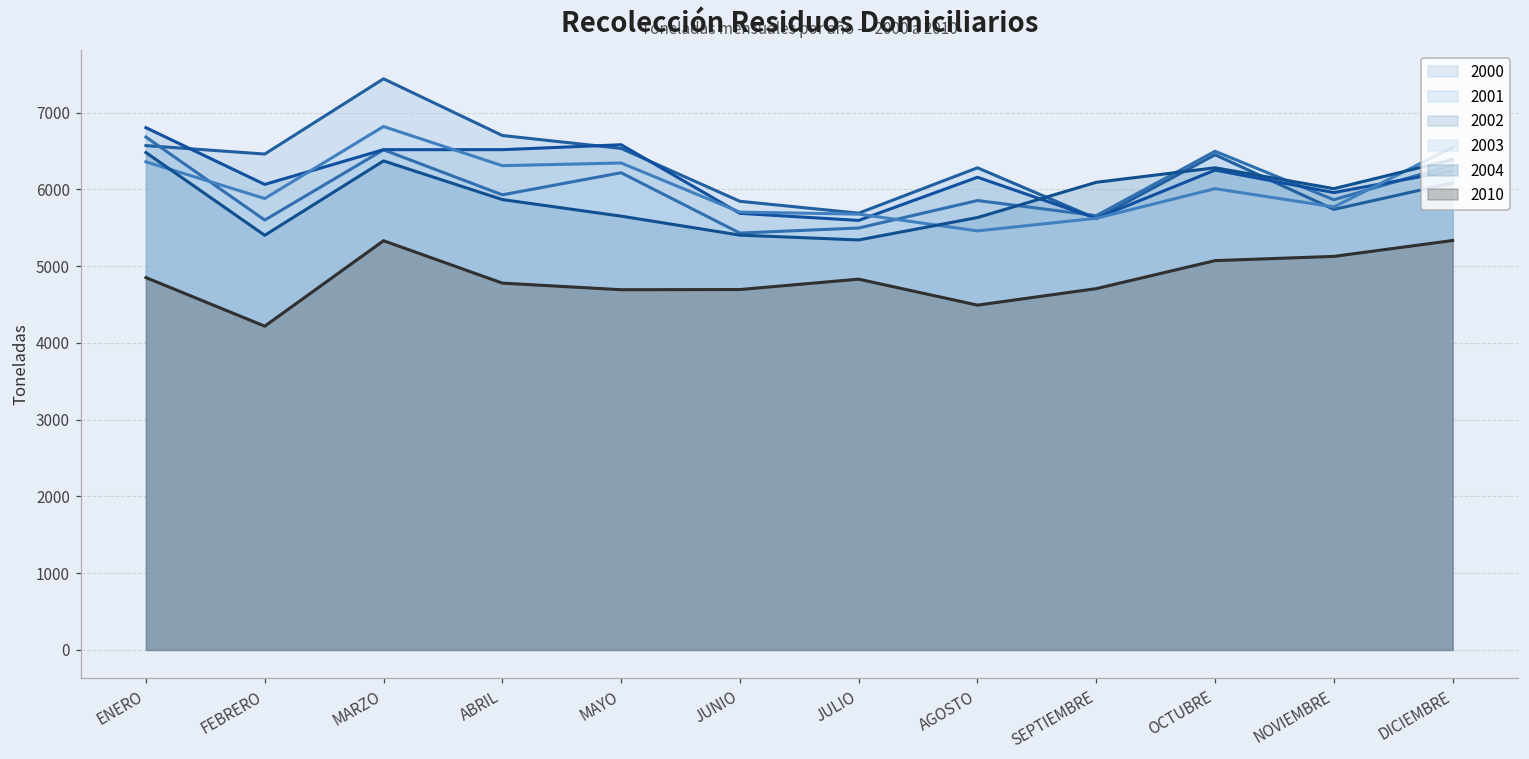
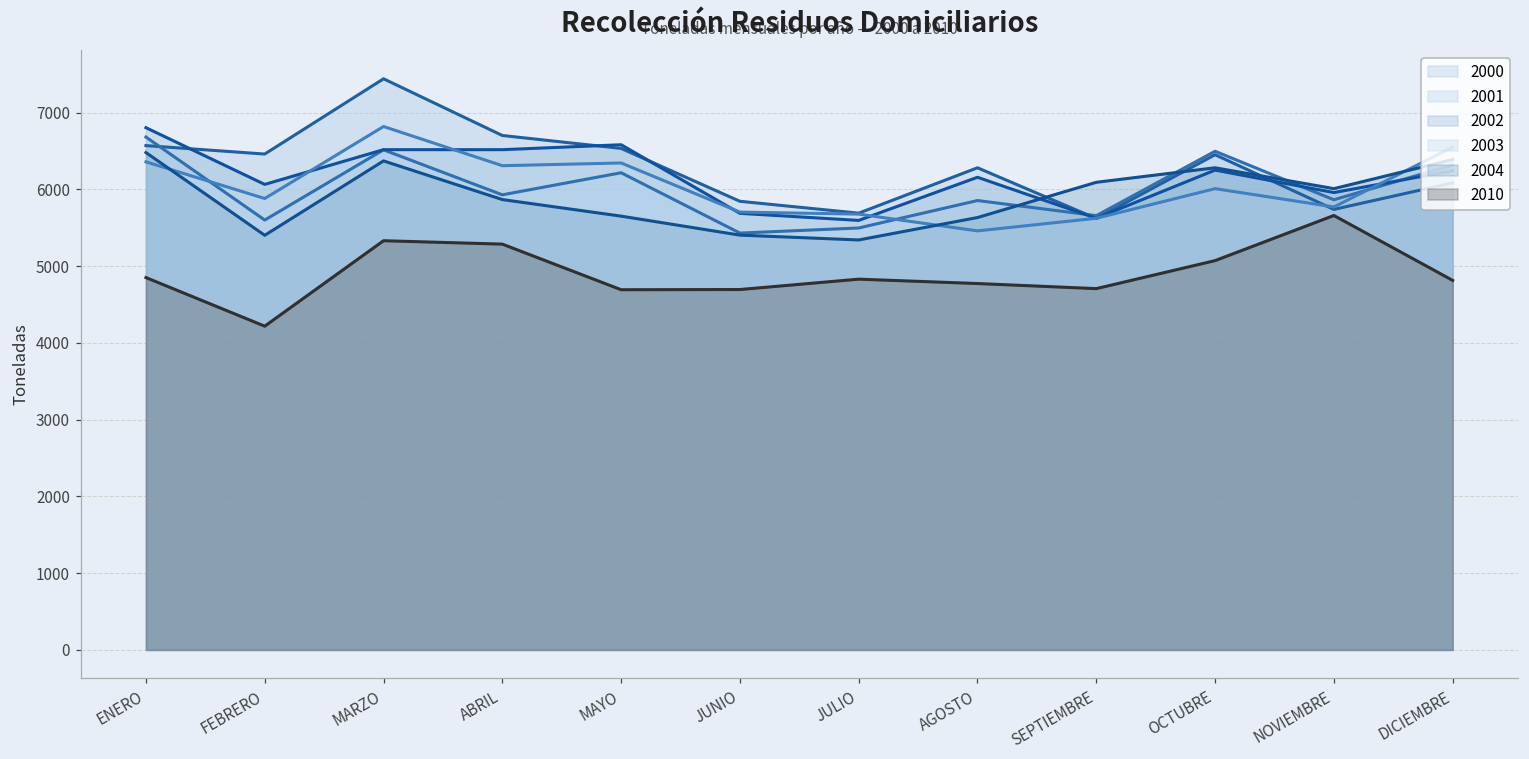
  {
    "2010": {
      "ENERO": 4900,
      "FEBRERO": 4200,
      "MARZO": 5300,
-     "ABRIL": 4800,
+     "ABRIL": 5300,
      "MAYO": 4700,
      "JUNIO": 4700,
      "JULIO": 4800,
-     "AGOSTO": 4500,
+     "AGOSTO": 4800,
      "SEPTIEMBRE": 4700,
      "OCTUBRE": 5100,
-     "NOVIEMBRE": 5100,
-     "DICIEMBRE": 5300
+     "NOVIEMBRE": 5700,
+     "DICIEMBRE": 4800
    }
  }
